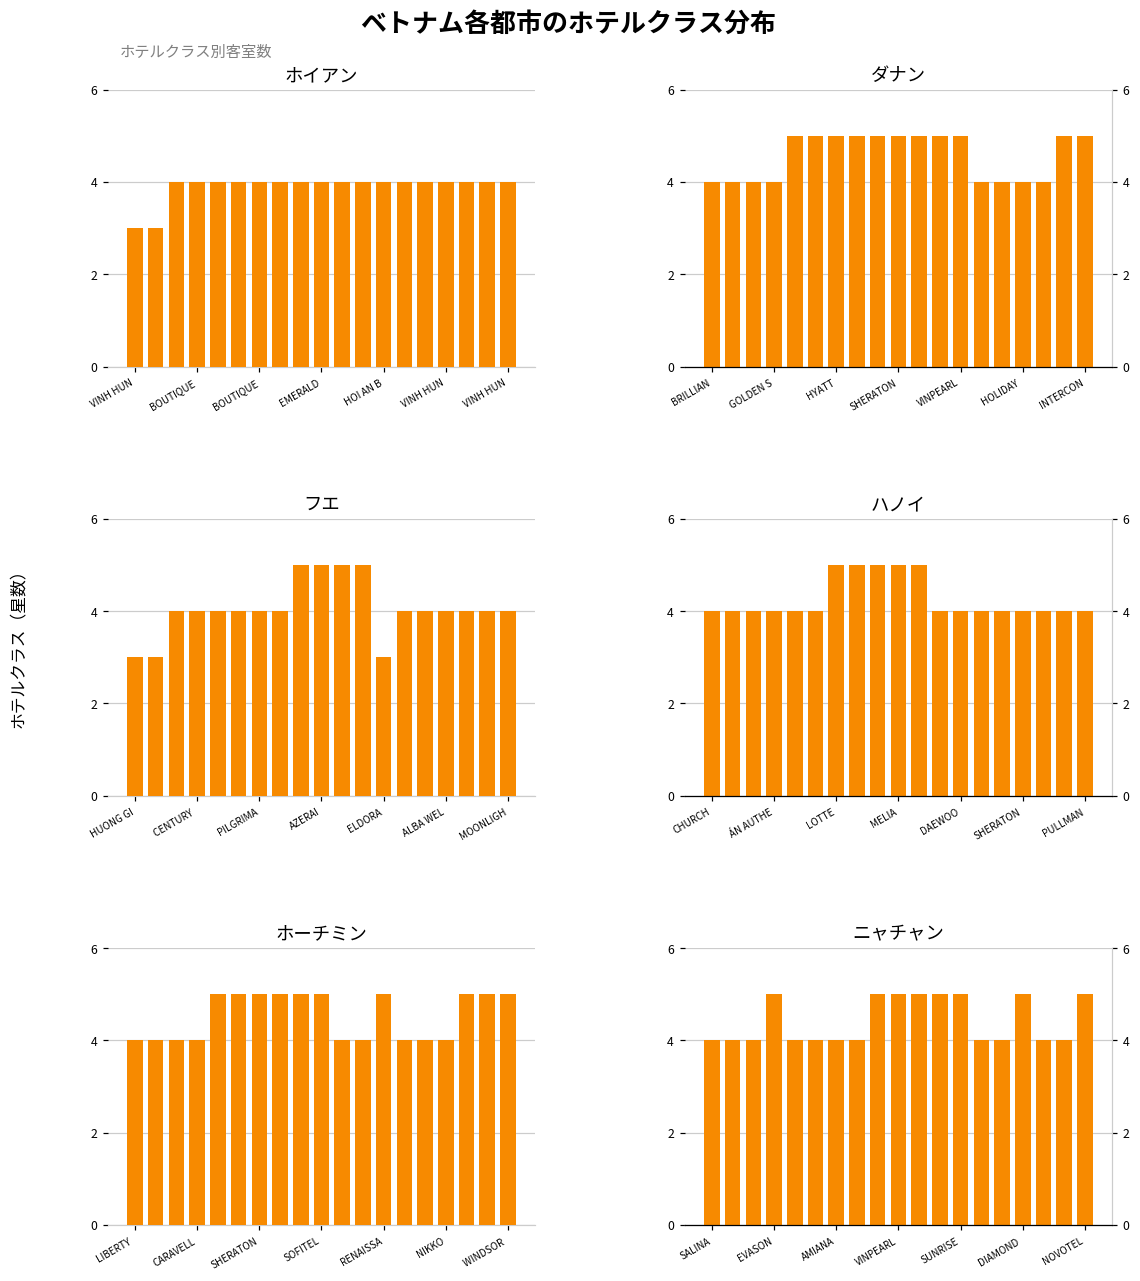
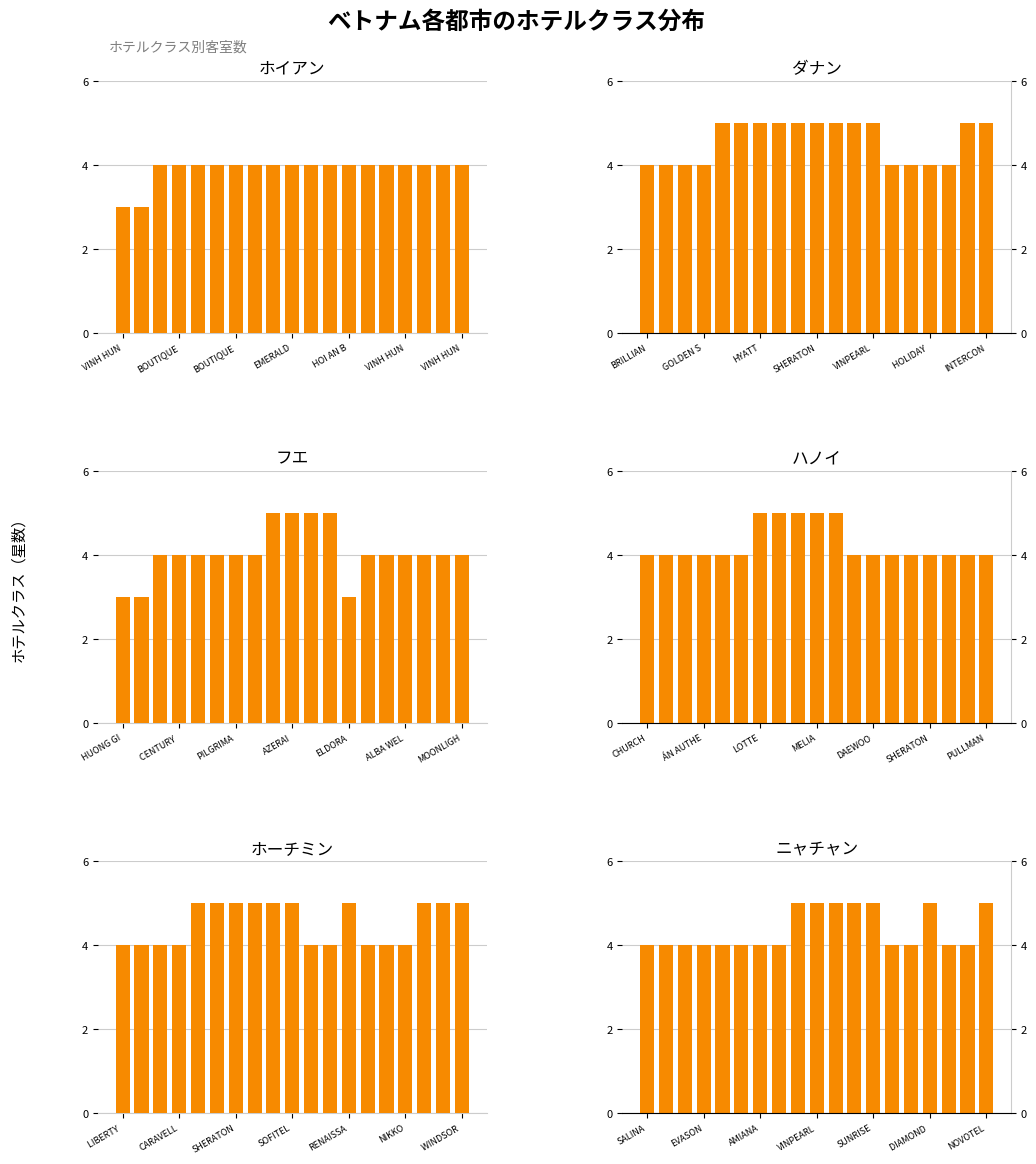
  {
    "ホイアン": {
      "HOI AN B": 4.0
    },
    "ダナン": {
      "BRILLIAN": 4.0,
      "GOLDEN S": 4.0,
      "HYATT": 5.0,
      "SHERATON": 5.0,
      "VINPEARL": 5.0,
      "HOLIDAY": 4.0,
      "INTERCON": 5.0
    },
    "フエ": {
      "HUONG GI": 3.0,
      "CENTURY": 4.0,
      "PILGRIMA": 4.0,
      "AZERAI": 5.0,
      "ELDORA": 3.0,
      "ALBA WEL": 4.0,
      "MOONLIGH": 4.0
    },
    "ハノイ": {
      "CHURCH": 4.0,
      "ÁN AUTHE": 4.0,
      "LOTTE": 5.0,
      "MELIA": 5.0,
      "DAEWOO": 4.0,
      "SHERATON": 4.0,
      "PULLMAN": 4.0
    },
    "ホーチミン": {
      "LIBERTY": 4.0,
      "CARAVELL": 4.0,
      "SHERATON": 5.0,
      "SOFITEL": 5.0,
      "RENAISSA": 5.0,
      "NIKKO": 4.0,
      "WINDSOR": 5.0
    },
    "ニャチャン": {
      "SALINA": 4,
-     "EVASON": 5,
+     "EVASON": 4,
      "AMIANA": 4,
      "VINPEARL": 5,
      "SUNRISE": 5,
      "DIAMOND": 5,
      "NOVOTEL": 5
    }
  }
